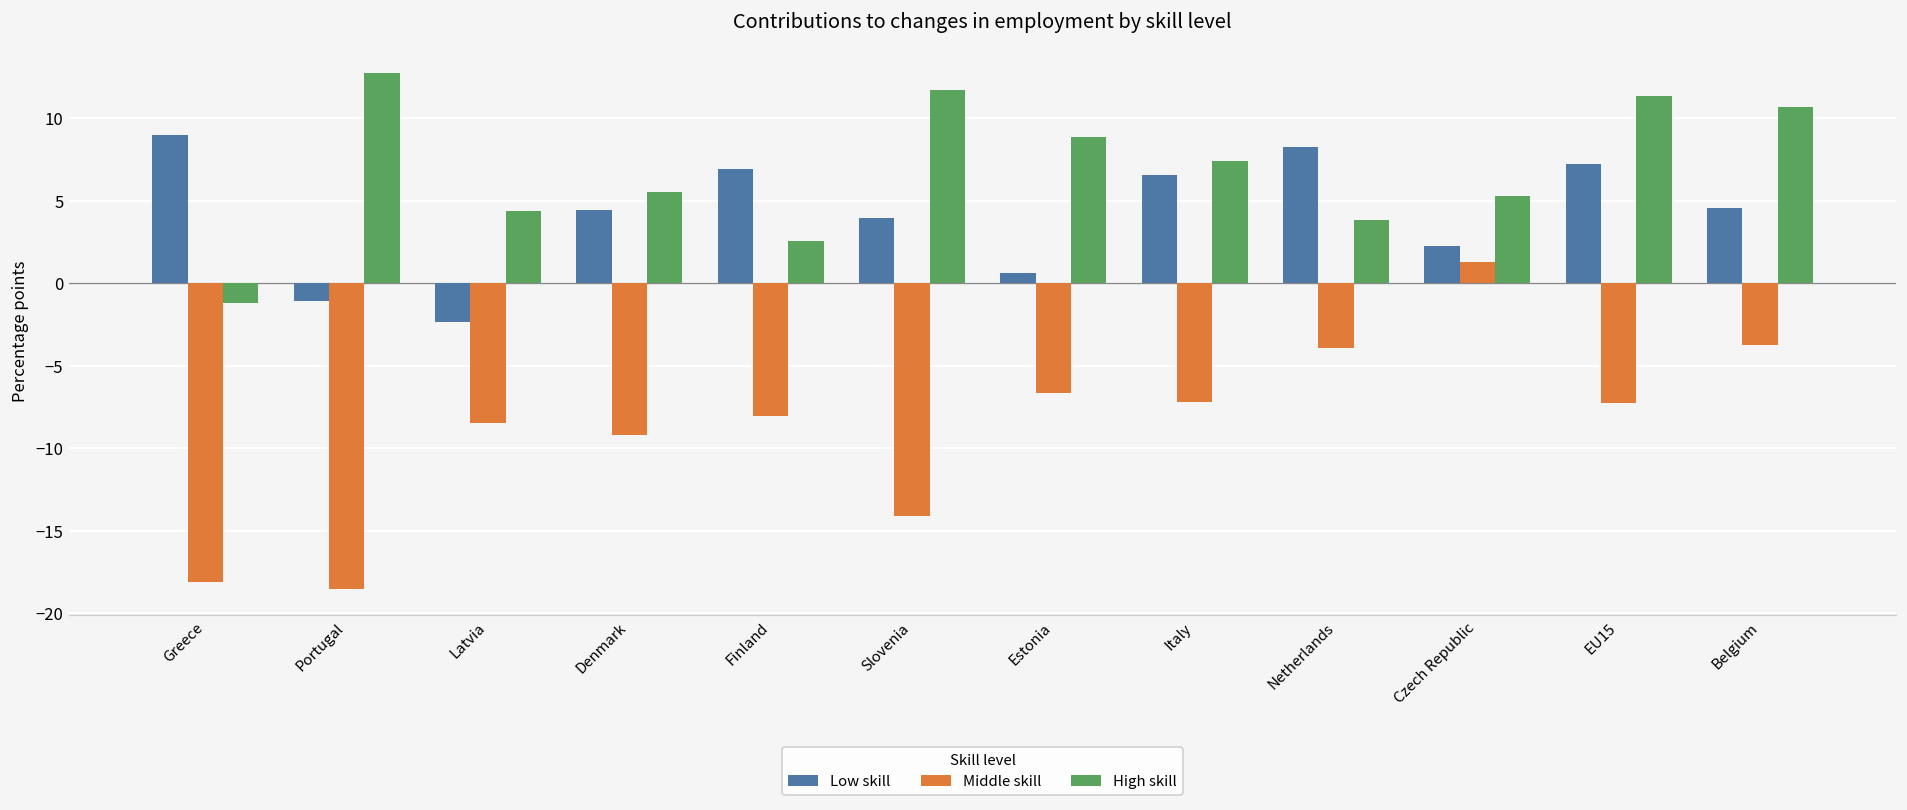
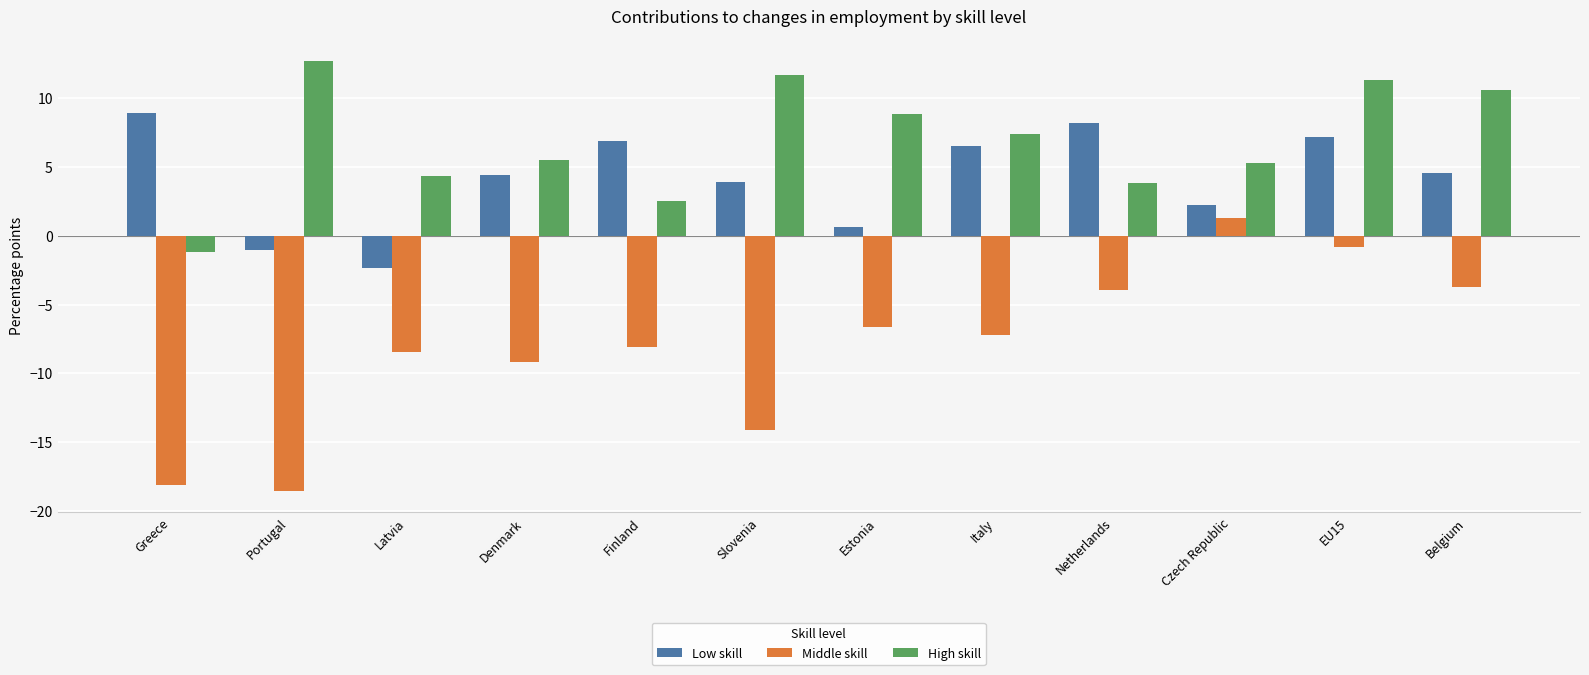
  {
    "Low skill": {
      "Greece": 9.0,
      "Portugal": -1.1,
      "Latvia": -2.3,
      "Denmark": 4.4,
      "Finland": 6.9,
      "Slovenia": 3.9,
      "Estonia": 0.6,
      "Italy": 6.5,
      "Netherlands": 8.2,
      "Czech Republic": 2.2,
      "EU15": 7.2,
      "Belgium": 4.6
    },
    "Middle skill": {
      "Greece": -18.1,
      "Portugal": -18.5,
      "Latvia": -8.5,
      "Denmark": -9.2,
      "Finland": -8.1,
      "Slovenia": -14.1,
      "Estonia": -6.7,
      "Italy": -7.2,
      "Netherlands": -3.9,
      "Czech Republic": 1.3,
-     "EU15": -7.3,
+     "EU15": -0.8,
      "Belgium": -3.7
    },
    "High skill": {
      "Greece": -1.2,
      "Portugal": 12.7,
      "Latvia": 4.4,
      "Denmark": 5.5,
      "Finland": 2.6,
      "Slovenia": 11.7,
      "Estonia": 8.8,
      "Italy": 7.4,
      "Netherlands": 3.8,
      "Czech Republic": 5.3,
      "EU15": 11.3,
      "Belgium": 10.6
    }
  }
